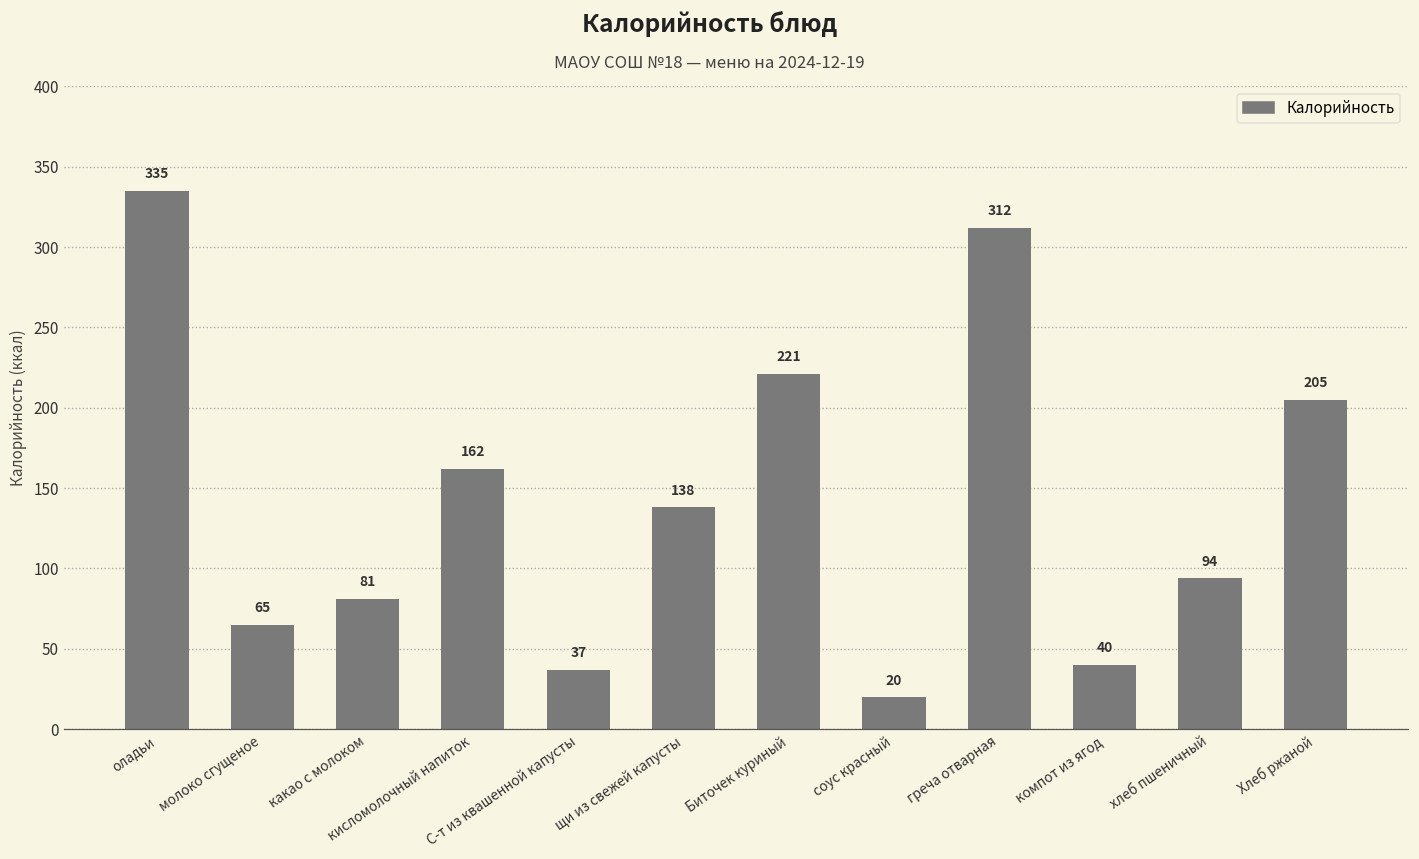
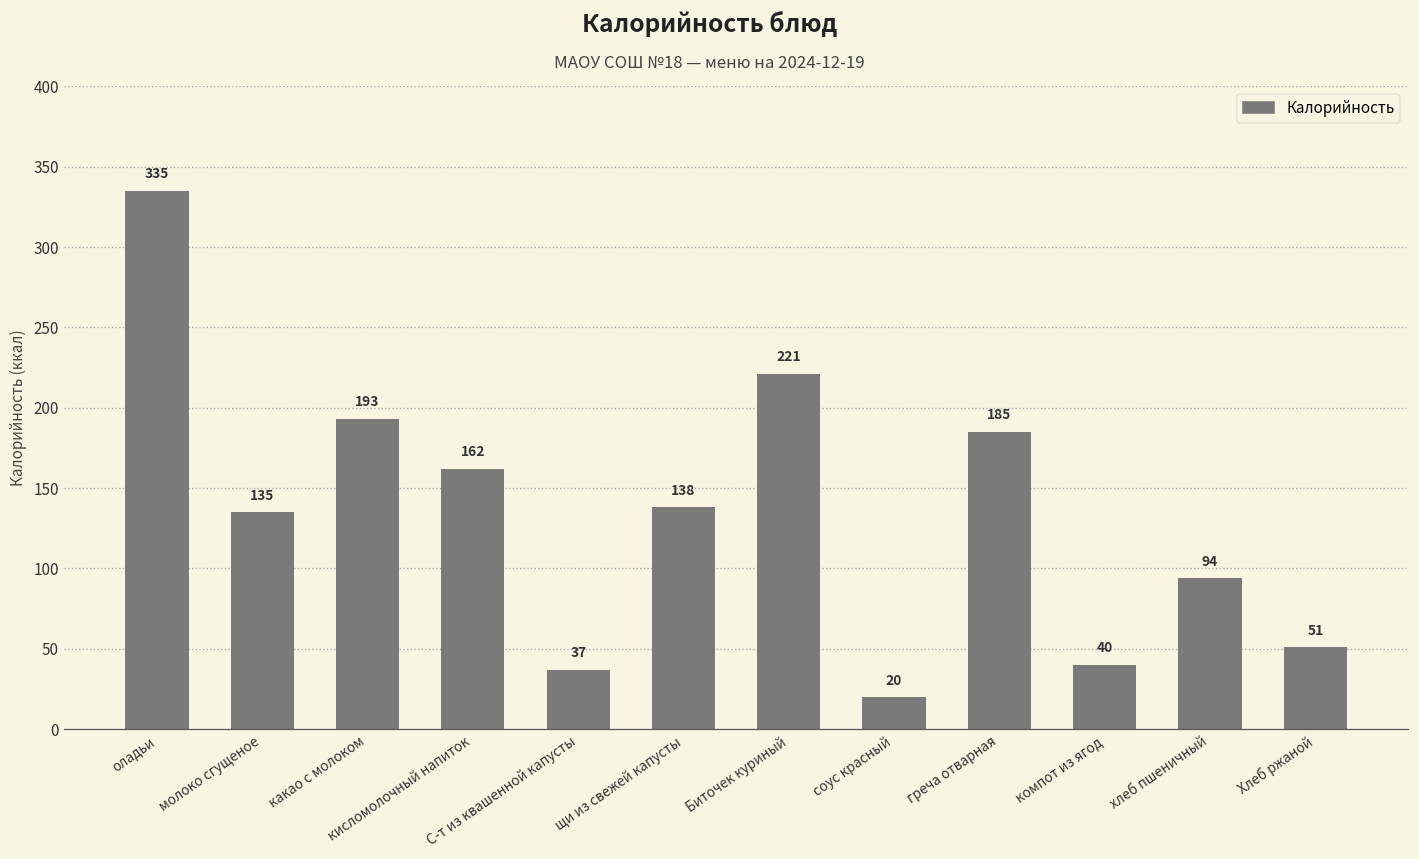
  {
    "оладьи": 335,
-   "молоко сгущеное": 65,
-   "какао с молоком": 81,
+   "молоко сгущеное": 135,
+   "какао с молоком": 193,
    "кисломолочный напиток": 162,
    "С-т из квашенной капусты": 37,
    "щи из свежей капусты": 138,
    "Биточек куриный": 221,
    "соус красный": 20,
-   "греча отварная": 312,
+   "греча отварная": 185,
    "компот из ягод": 40,
    "хлеб пшеничный": 94,
-   "Хлеб ржаной": 205
+   "Хлеб ржаной": 51
  }
